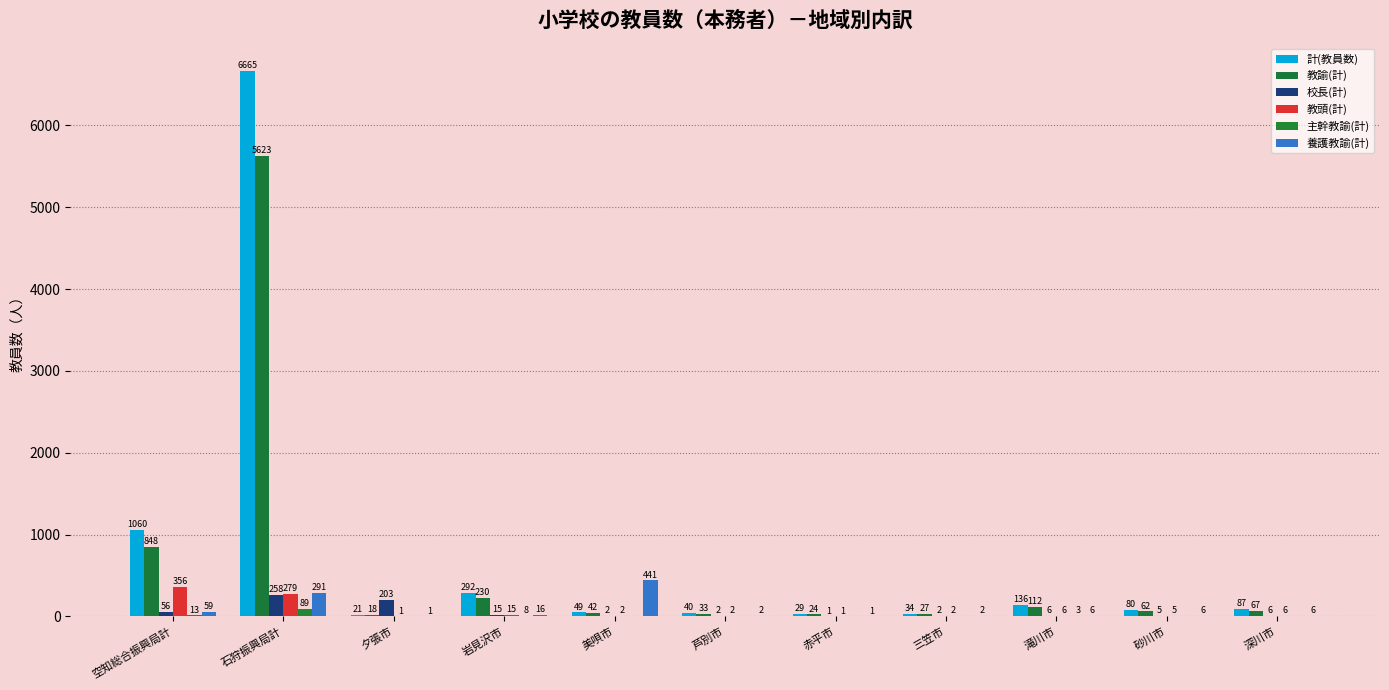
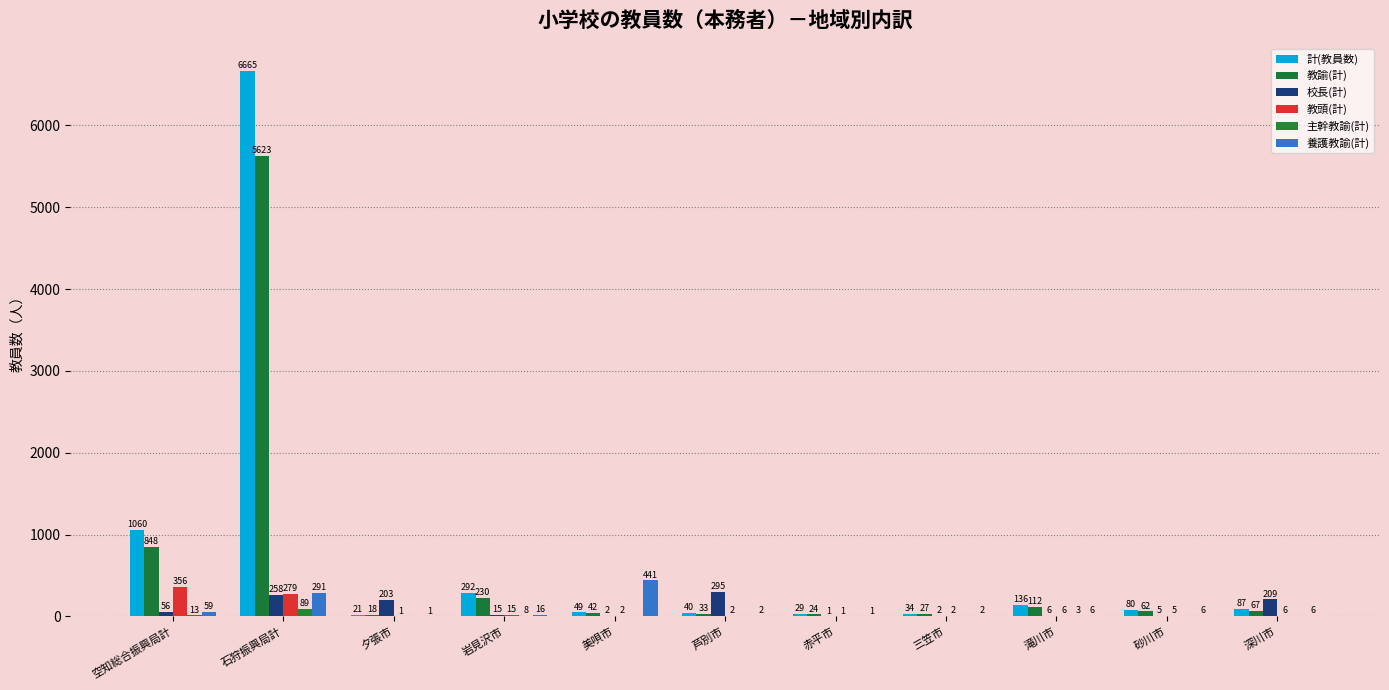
  {
    "計(教員数)": {
      "空知総合振興局計": 1060,
      "石狩振興局計": 6665,
      "夕張市": 21,
      "岩見沢市": 292,
      "美唄市": 49,
      "芦別市": 40,
      "赤平市": 29,
      "三笠市": 34,
      "滝川市": 136,
      "砂川市": 80,
      "深川市": 87
    },
    "校長(計)": {
      "空知総合振興局計": 56,
      "石狩振興局計": 258,
      "夕張市": 203,
      "岩見沢市": 15,
      "美唄市": 2,
-     "芦別市": 2,
+     "芦別市": 295,
      "赤平市": 1,
      "三笠市": 2,
      "滝川市": 6,
      "砂川市": 5,
-     "深川市": 6
+     "深川市": 209
    },
    "教頭(計)": {
      "空知総合振興局計": 356,
      "石狩振興局計": 279,
      "夕張市": 1,
      "岩見沢市": 15,
      "美唄市": 2,
      "芦別市": 2,
      "赤平市": 1,
      "三笠市": 2,
      "滝川市": 6,
      "砂川市": 5,
      "深川市": 6
    },
    "養護教諭(計)": {
      "空知総合振興局計": 59,
      "石狩振興局計": 291,
      "夕張市": 1,
      "岩見沢市": 16,
      "美唄市": 441,
      "芦別市": 2,
      "赤平市": 1,
      "三笠市": 2,
      "滝川市": 6,
      "砂川市": 6,
      "深川市": 6
    }
  }
